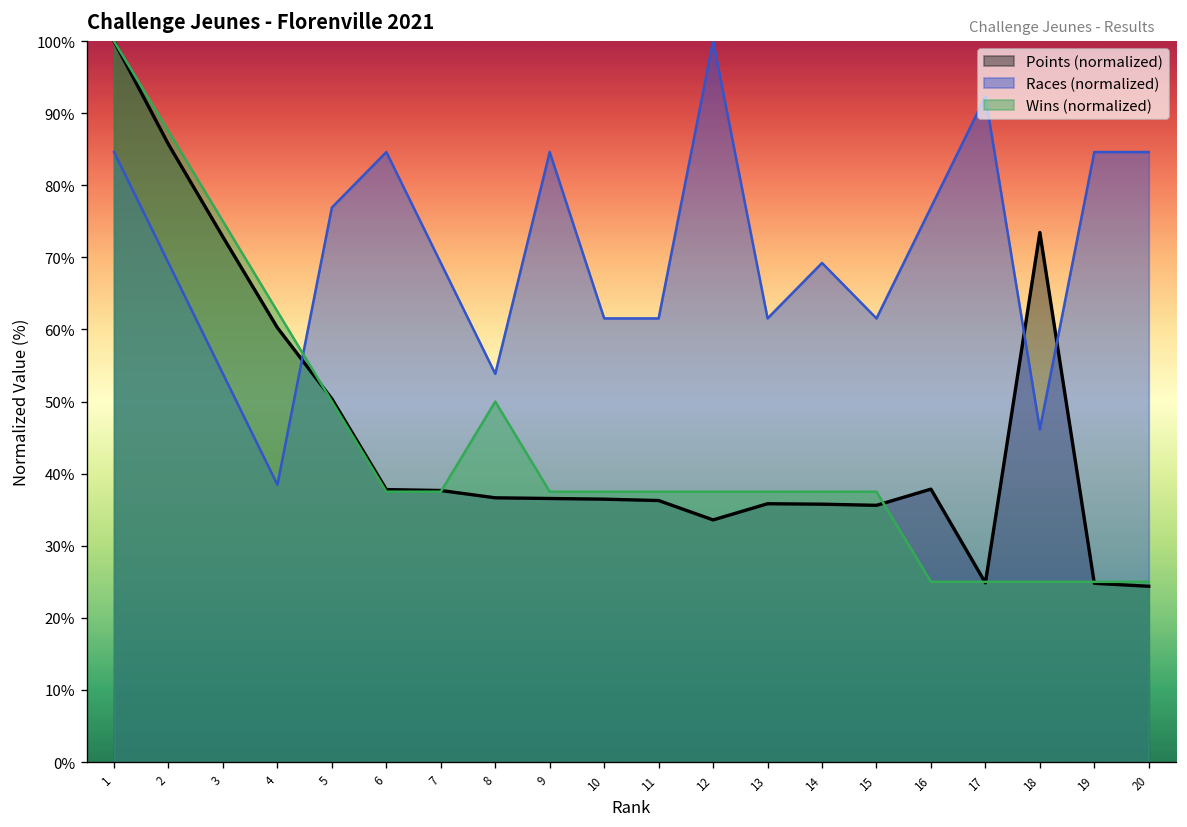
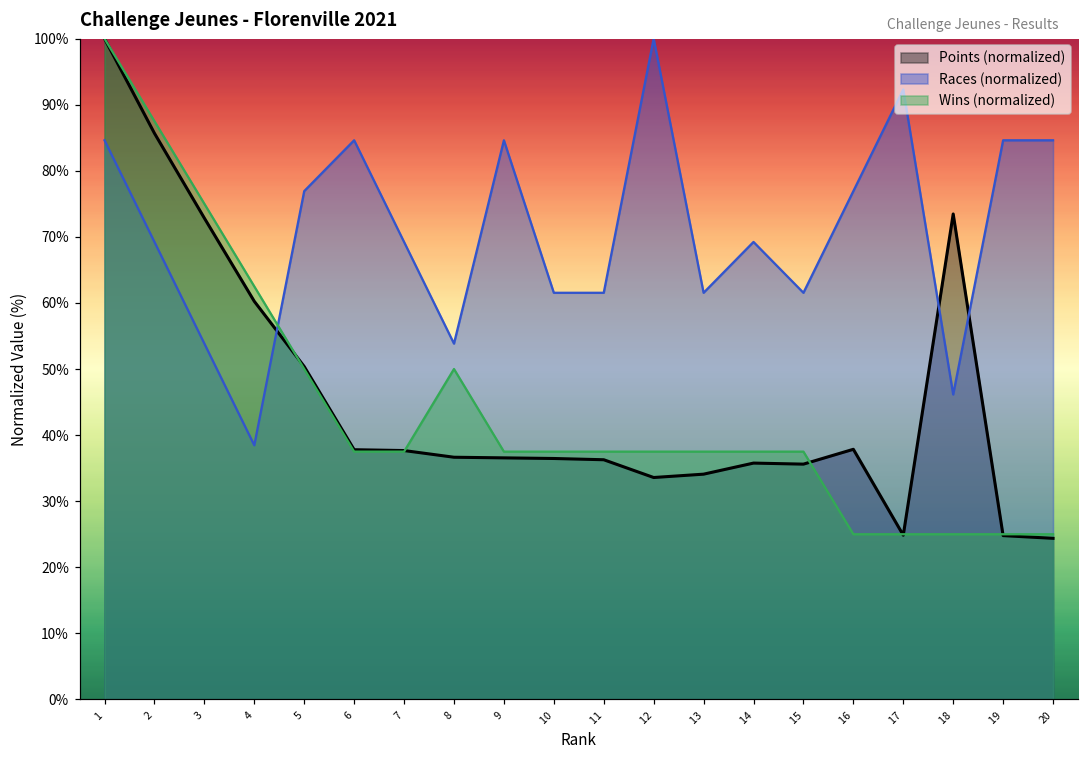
  {
    "Points (normalized)": {
      "2": "86%",
      "3": "73%",
      "4": "60%",
      "8": "37%",
      "9": "37%",
      "10": "36%",
      "11": "36%",
      "12": "34%",
-     "13": "36%",
+     "13": "34%",
      "14": "36%",
      "15": "36%",
      "16": "38%",
      "18": "73%",
      "20": "24%"
    },
    "Races (normalized)": {
      "1": "85%",
      "2": "69%",
      "3": "54%",
      "4": "38%",
      "5": "77%",
      "6": "85%",
      "7": "69%",
      "8": "54%",
      "9": "85%",
      "10": "62%",
      "11": "62%",
      "12": "100%",
      "13": "62%",
      "14": "69%",
      "15": "62%",
      "16": "77%",
      "18": "46%",
      "19": "85%",
      "20": "85%"
    },
    "Wins (normalized)": {
      "2": "88%",
      "3": "75%",
      "4": "63%",
      "8": "50%",
      "9": "38%",
      "10": "38%",
      "11": "38%",
      "12": "38%",
      "13": "38%",
      "14": "38%",
      "15": "38%",
      "16": "25%",
      "18": "25%",
      "20": "25%"
    }
  }
